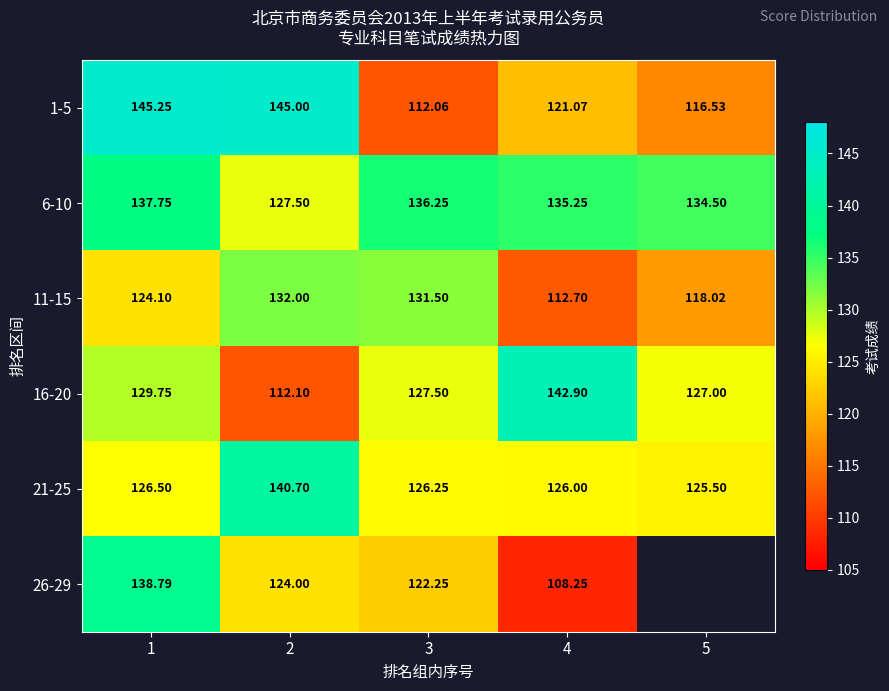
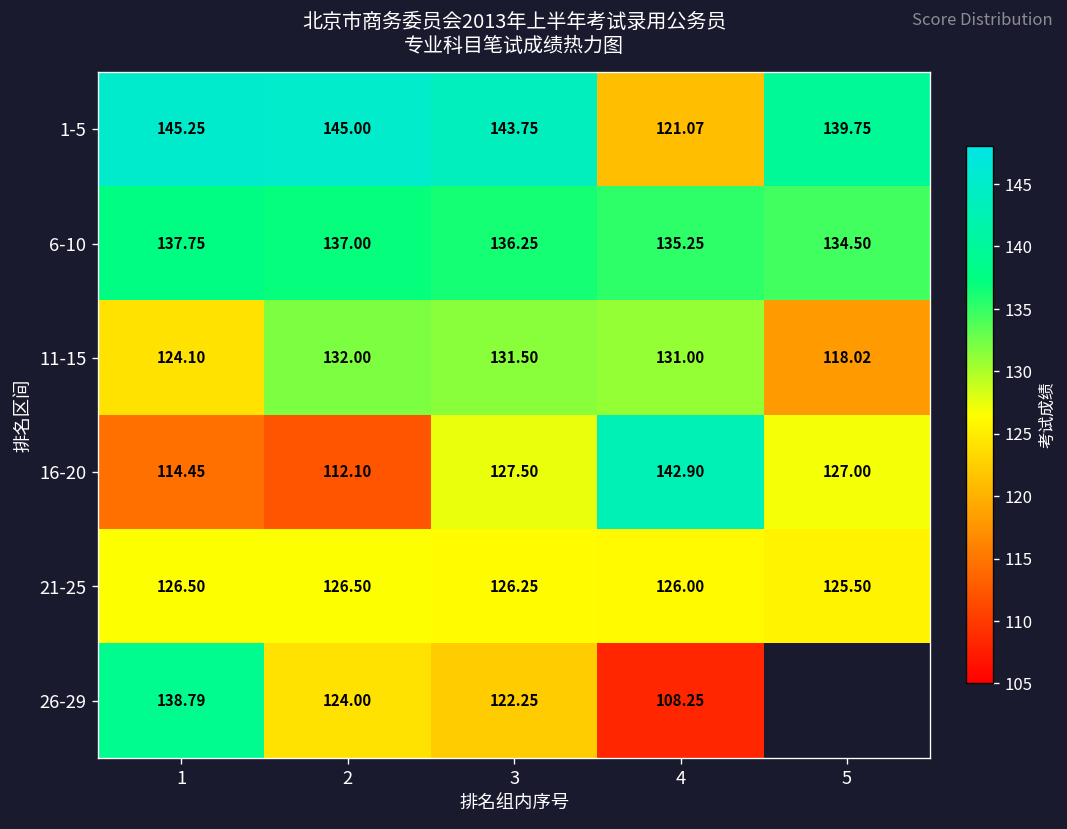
  {
    "1-5": {
      "1": 145.25,
      "2": 145.00,
-     "3": 112.06,
+     "3": 143.75,
      "4": 121.07,
-     "5": 116.53
+     "5": 139.75
    },
    "6-10": {
      "1": 137.75,
-     "2": 127.50,
+     "2": 137.00,
      "3": 136.25,
      "4": 135.25,
      "5": 134.50
    },
    "11-15": {
      "1": 124.10,
      "2": 132.00,
      "3": 131.50,
-     "4": 112.70,
+     "4": 131.00,
      "5": 118.02
    },
    "16-20": {
-     "1": 129.75,
+     "1": 114.45,
      "2": 112.10,
      "3": 127.50,
      "4": 142.90,
      "5": 127.00
    },
    "21-25": {
      "1": 126.50,
-     "2": 140.70,
+     "2": 126.50,
      "3": 126.25,
      "4": 126.00,
      "5": 125.50
    },
    "26-29": {
      "1": 138.79,
      "2": 124.00,
      "3": 122.25,
      "4": 108.25
    }
  }
